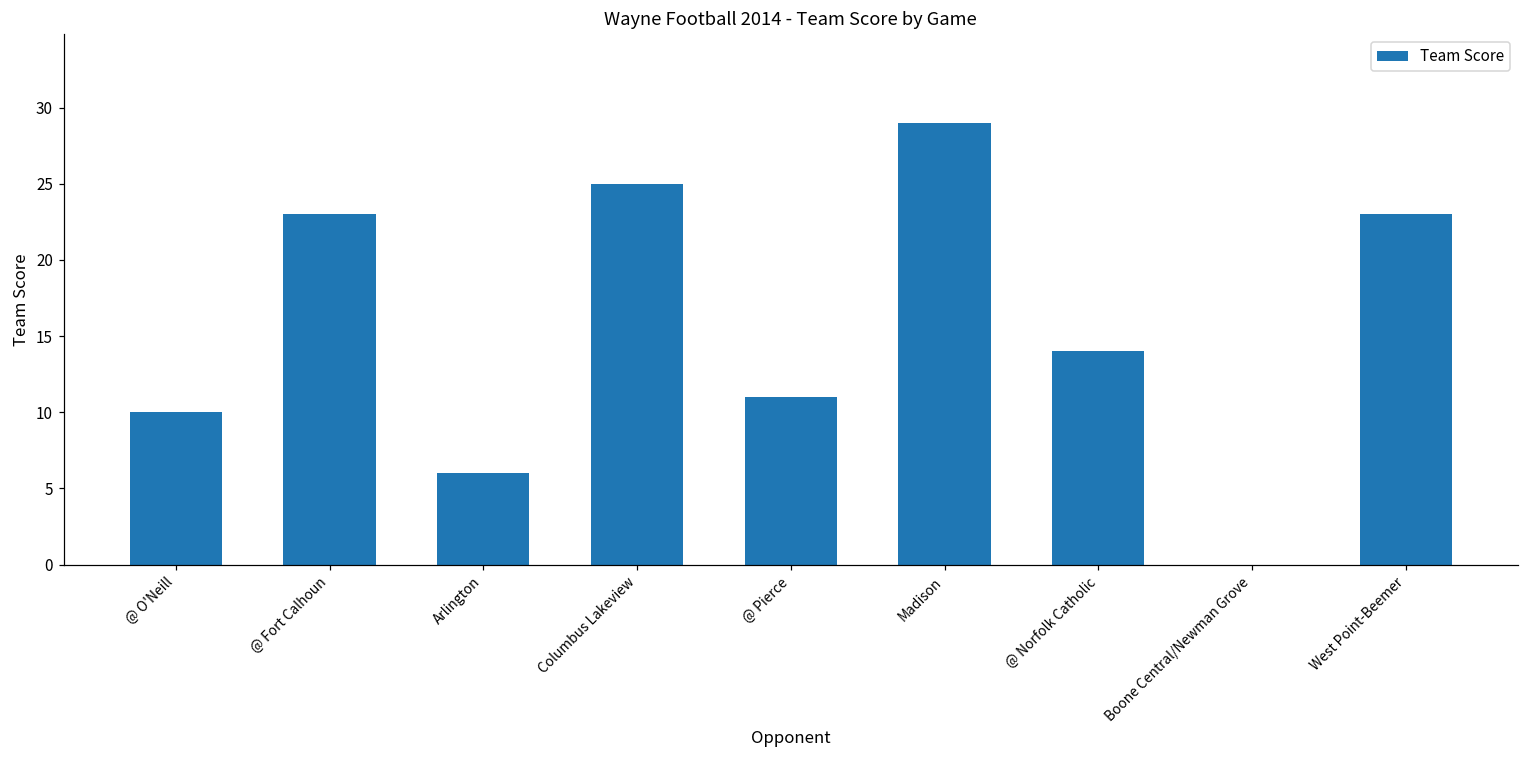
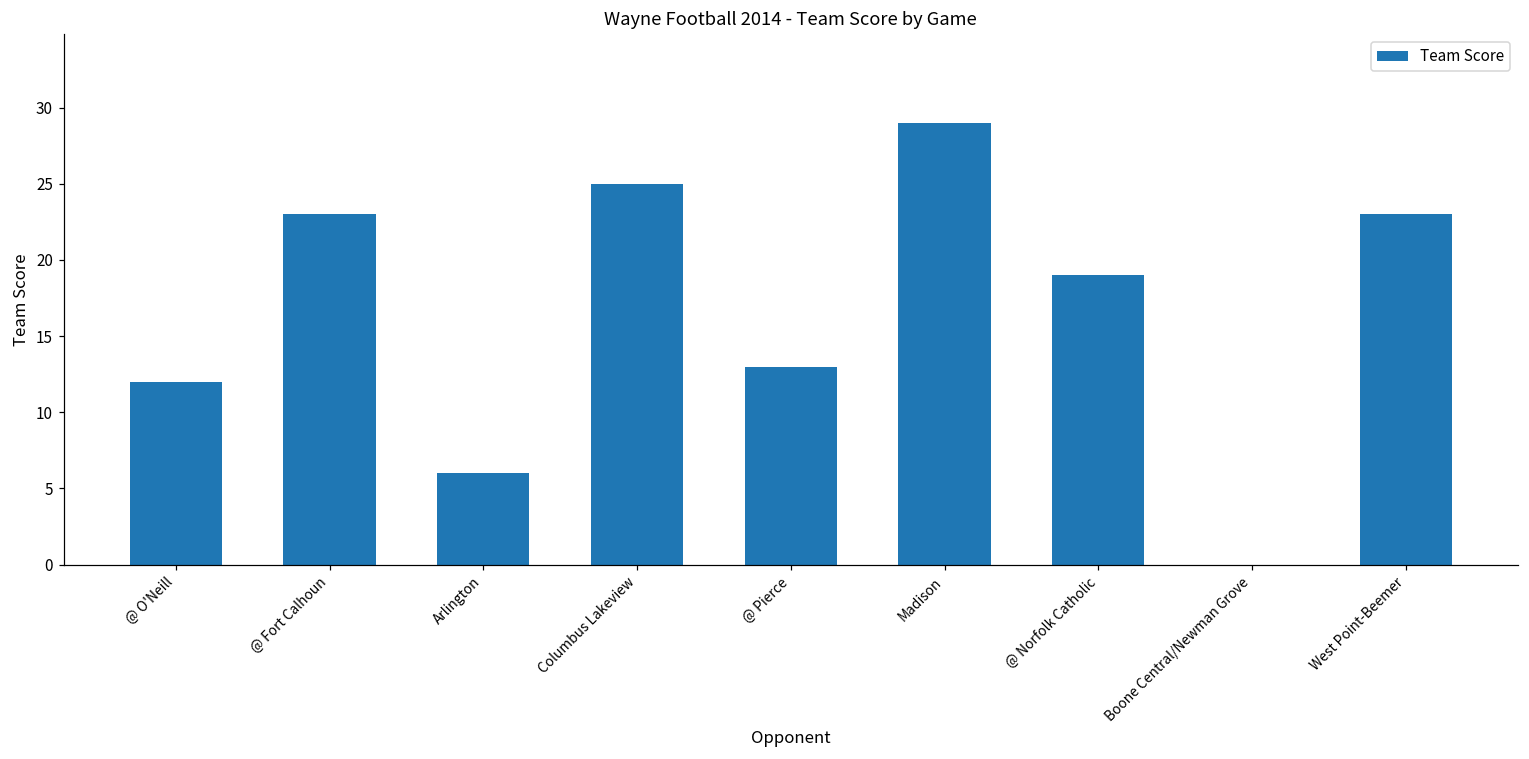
  {
-   "@ O'Neill": 10,
+   "@ O'Neill": 12,
    "@ Fort Calhoun": 23,
    "Arlington": 6,
    "Columbus Lakeview": 25,
-   "@ Pierce": 11,
+   "@ Pierce": 13,
    "Madison": 29,
-   "@ Norfolk Catholic": 14,
+   "@ Norfolk Catholic": 19,
    "Boone Central/Newman Grove": 0,
    "West Point-Beemer": 23
  }
